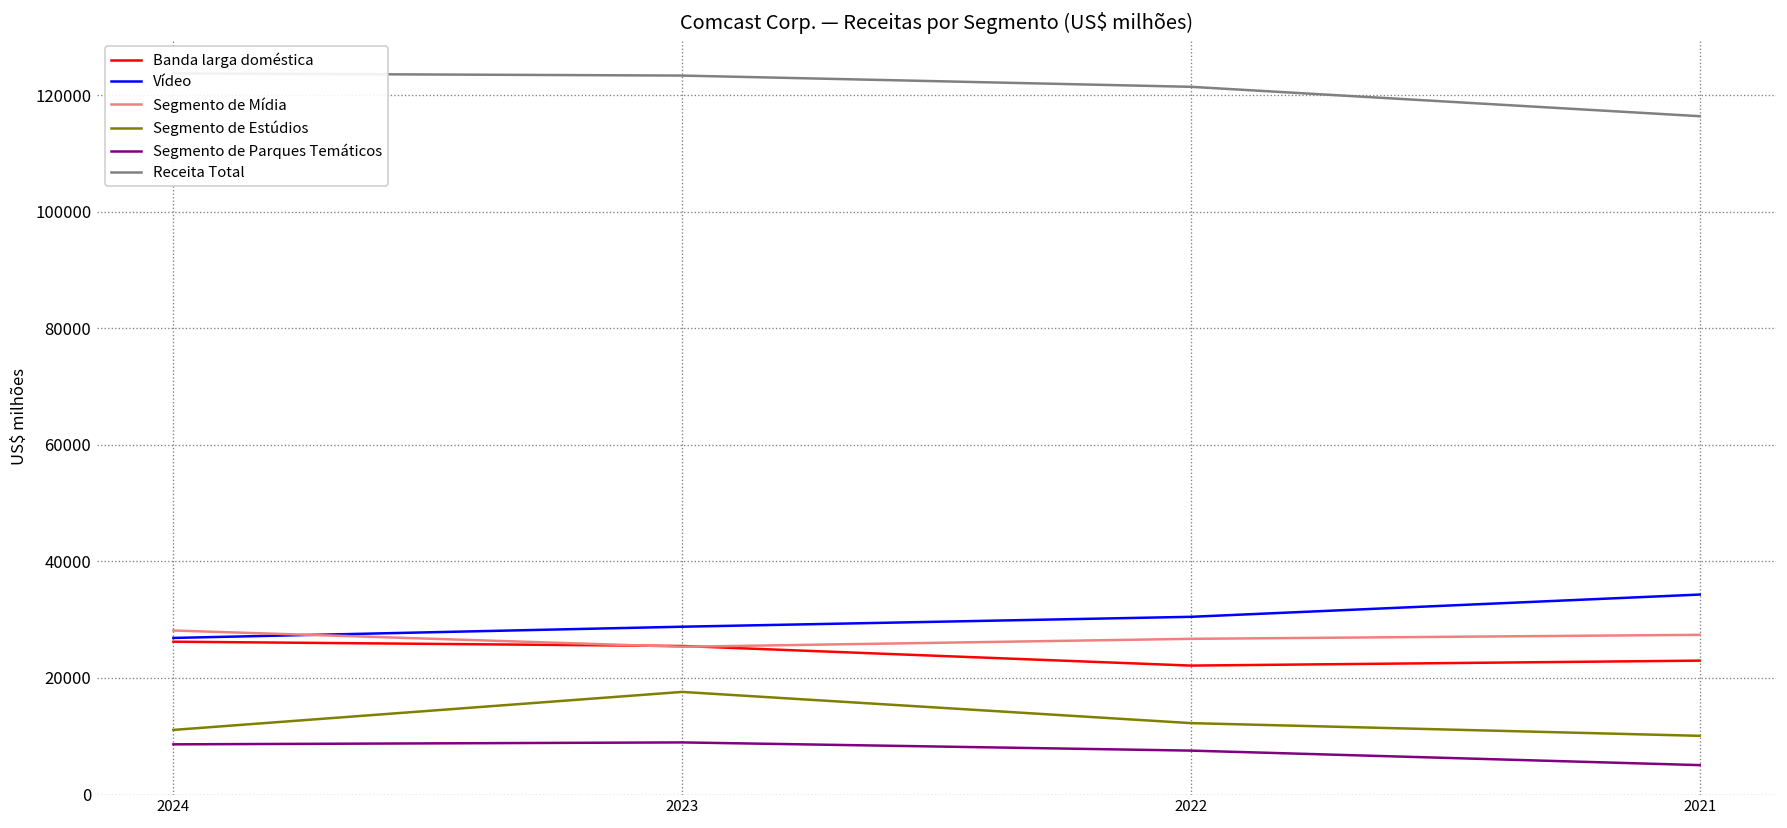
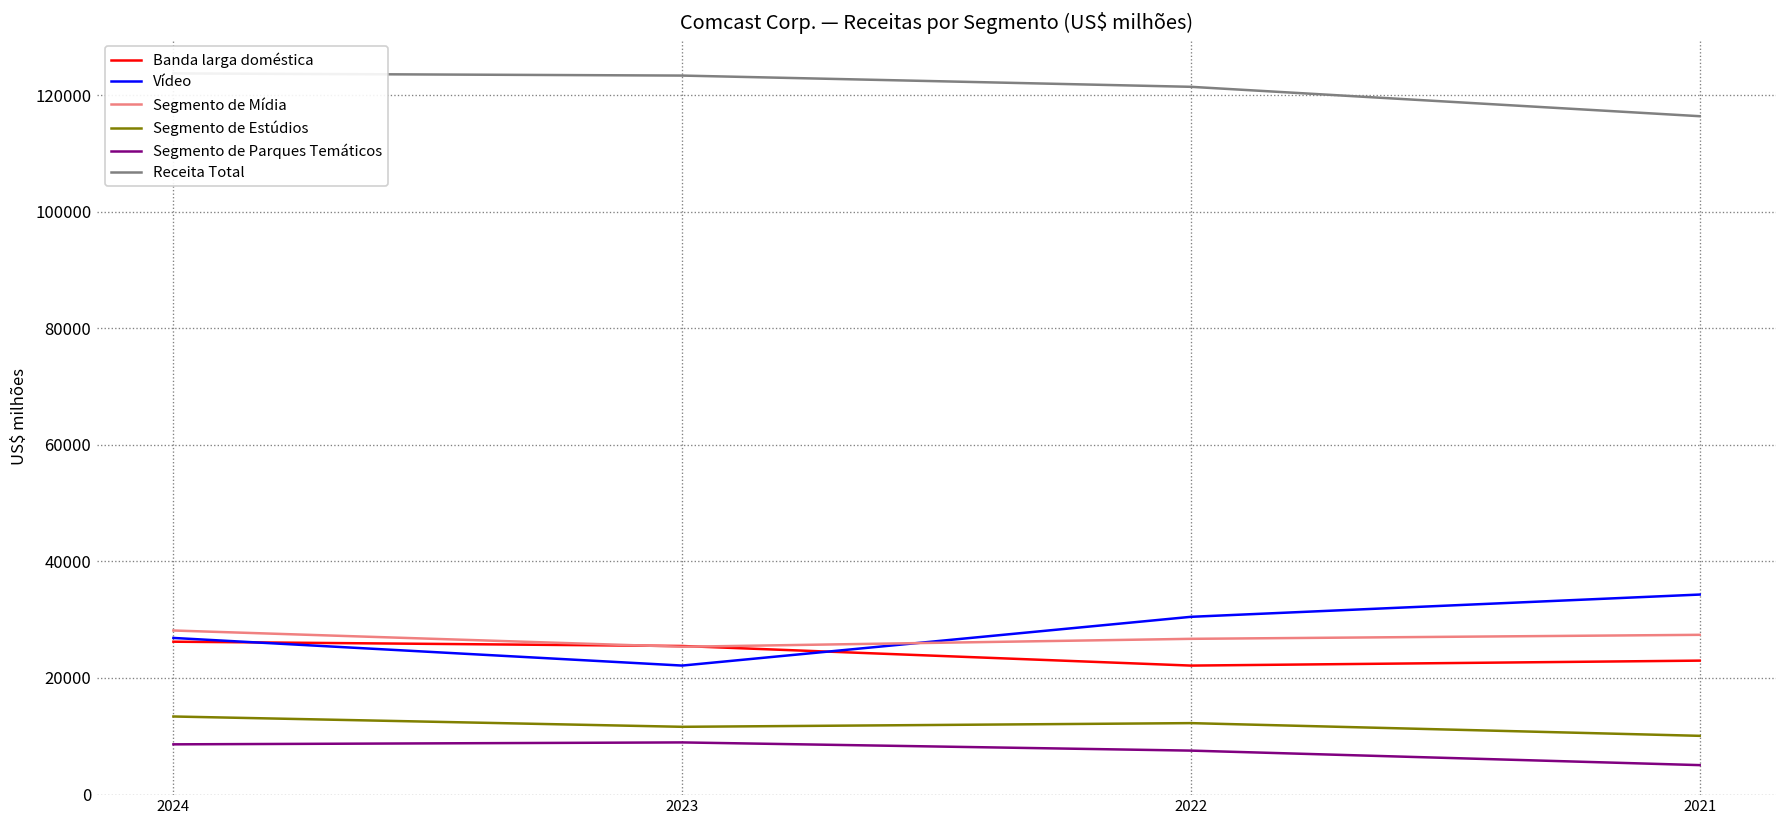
  {
    "Banda larga doméstica": {
      "2024": 26000,
      "2022": 22000,
      "2021": 23000
    },
    "Vídeo": {
      "2024": 27000,
-     "2023": 29000,
+     "2023": 22000,
      "2022": 30000,
      "2021": 34000
    },
    "Segmento de Mídia": {
      "2024": 28000,
      "2022": 27000,
      "2021": 27000
    },
    "Segmento de Estúdios": {
-     "2024": 11000,
-     "2023": 18000,
+     "2024": 13000,
+     "2023": 12000,
      "2022": 12000,
      "2021": 10000
    },
    "Segmento de Parques Temáticos": {
      "2024": 9000,
      "2023": 9000,
      "2022": 8000,
      "2021": 5000
    },
    "Receita Total": {
      "2023": 123000,
      "2022": 121000,
      "2021": 116000
    }
  }
